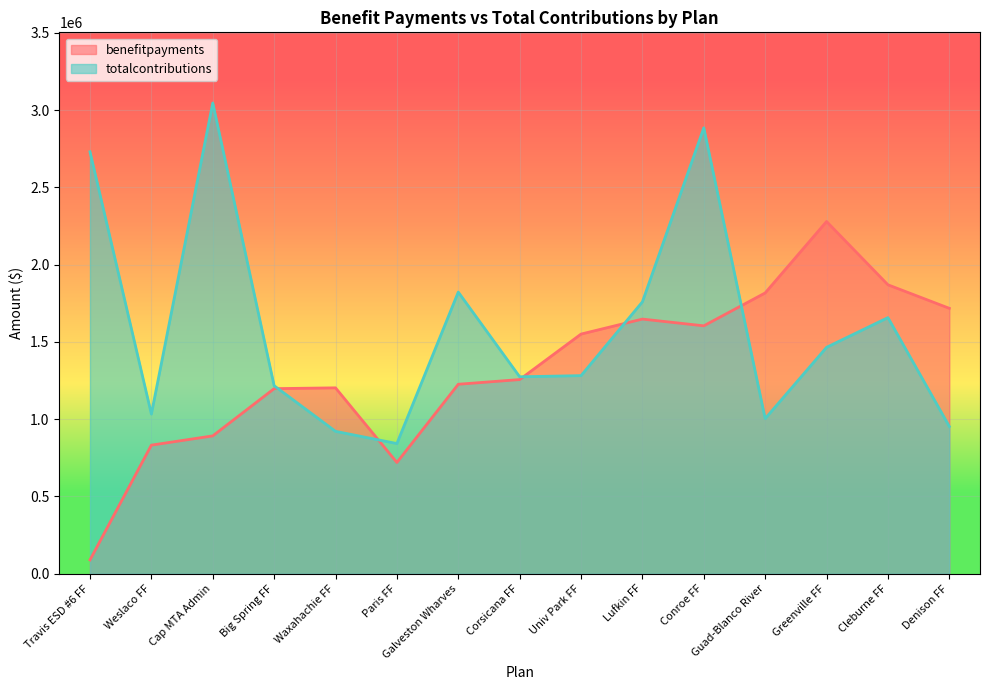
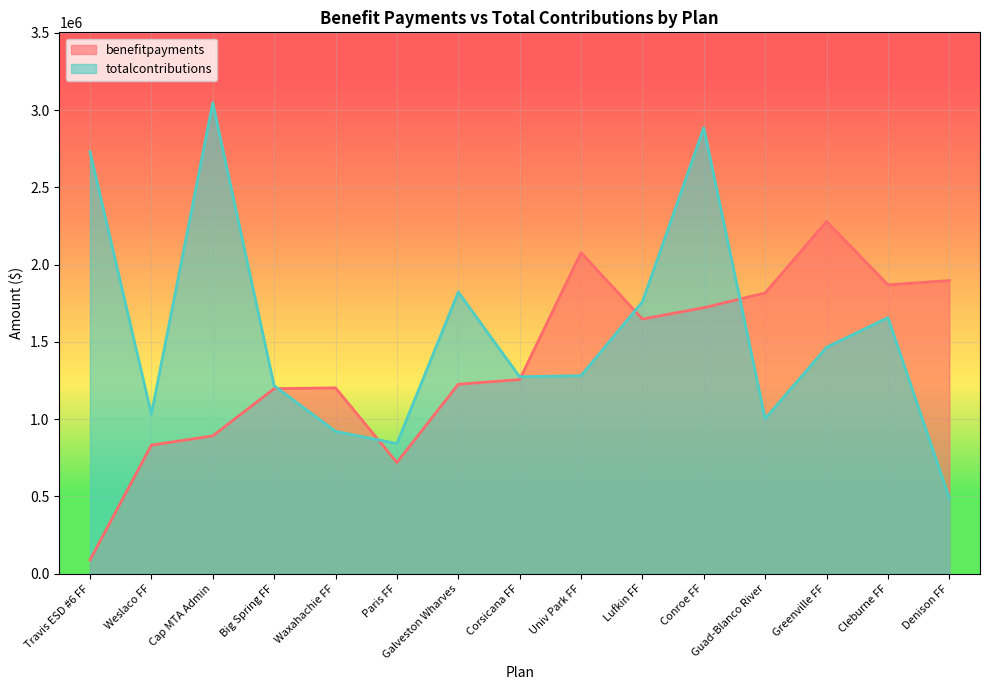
  {
    "benefitpayments": {
      "Travis ESD #6 FF": 90000,
      "Weslaco FF": 830000,
      "Cap MTA Admin": 890000,
      "Big Spring FF": 1200000,
      "Waxahachie FF": 1200000,
      "Paris FF": 720000,
      "Galveston Wharves": 1230000,
      "Corsicana FF": 1260000,
-     "Univ Park FF": 1550000,
+     "Univ Park FF": 2080000,
      "Lufkin FF": 1650000,
-     "Conroe FF": 1600000,
+     "Conroe FF": 1720000,
      "Guad-Blanco River": 1820000,
      "Greenville FF": 2280000,
      "Cleburne FF": 1870000,
-     "Denison FF": 1720000
+     "Denison FF": 1900000
    },
    "totalcontributions": {
      "Travis ESD #6 FF": 2730000,
      "Weslaco FF": 1030000,
      "Cap MTA Admin": 3050000,
      "Big Spring FF": 1220000,
      "Waxahachie FF": 920000,
      "Paris FF": 840000,
      "Galveston Wharves": 1820000,
      "Corsicana FF": 1270000,
      "Univ Park FF": 1280000,
      "Lufkin FF": 1760000,
      "Conroe FF": 2890000,
      "Guad-Blanco River": 1000000,
      "Greenville FF": 1470000,
      "Cleburne FF": 1660000,
-     "Denison FF": 950000
+     "Denison FF": 490000
    }
  }
